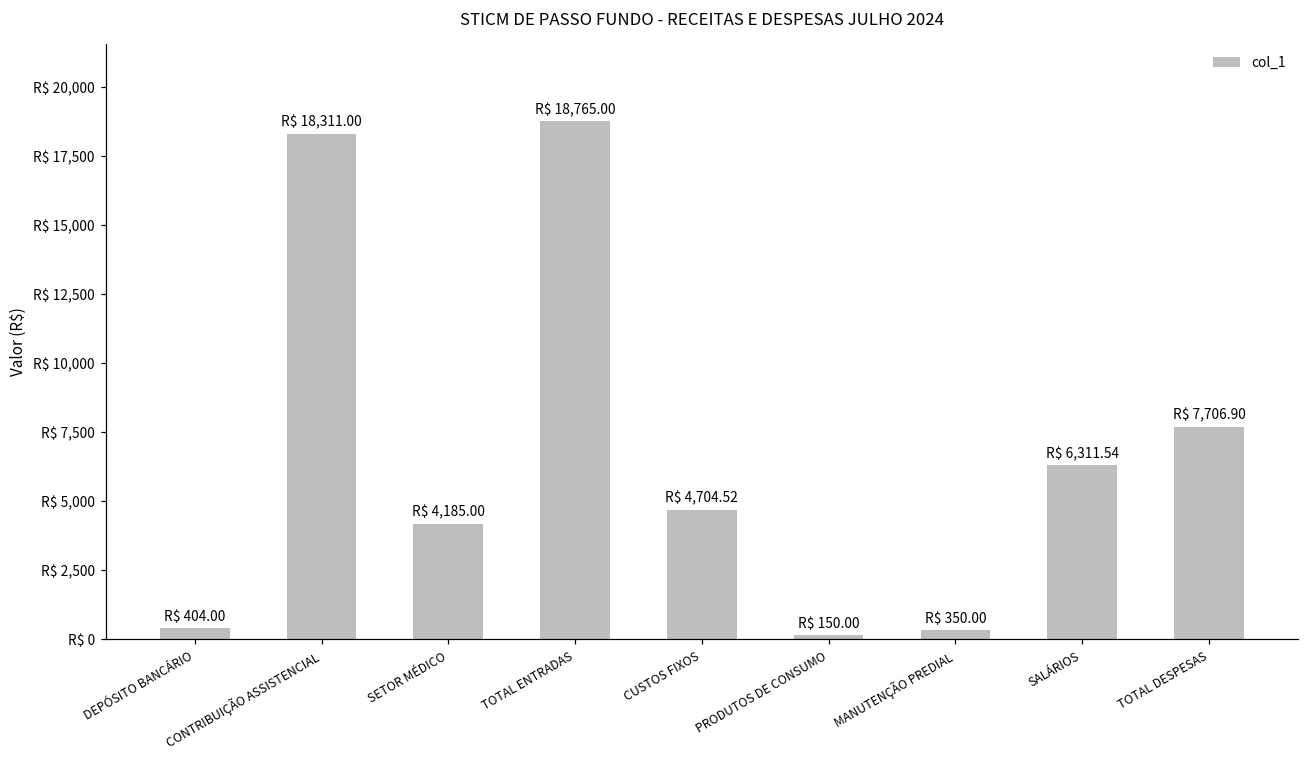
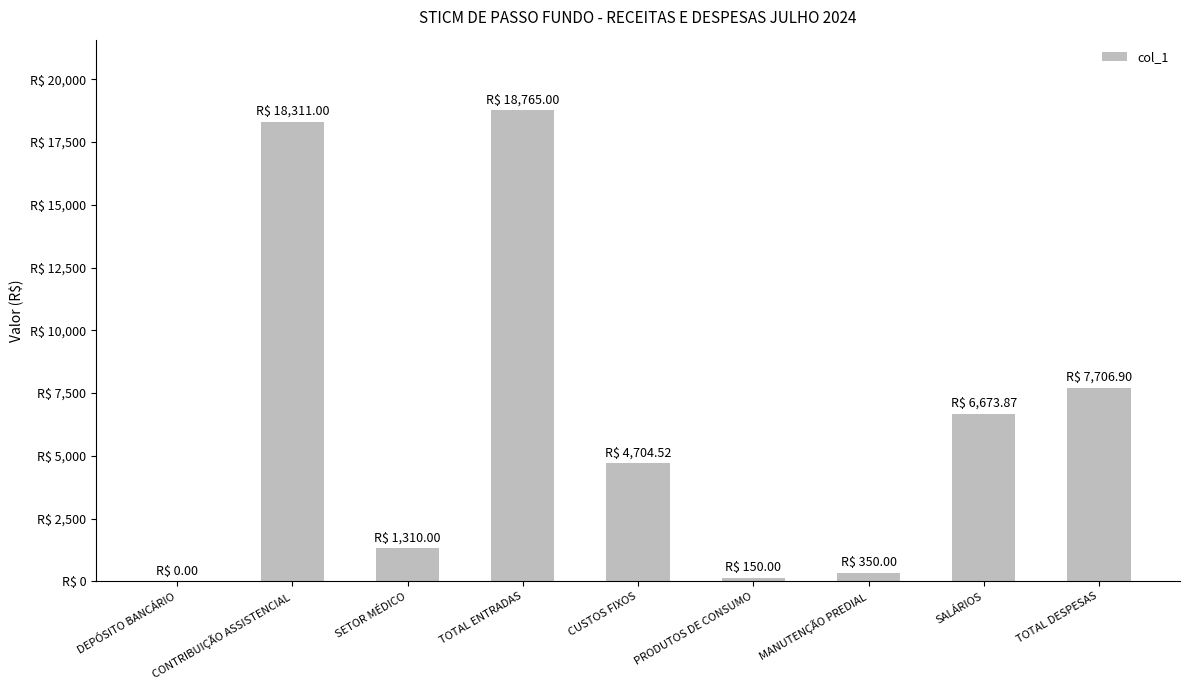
  {
-   "DEPÓSITO BANCÁRIO": "404.00",
+   "DEPÓSITO BANCÁRIO": "0.00",
    "CONTRIBUIÇÃO ASSISTENCIAL": "18,311.00",
-   "SETOR MÉDICO": "4,185.00",
+   "SETOR MÉDICO": "1,310.00",
    "TOTAL ENTRADAS": "18,765.00",
    "CUSTOS FIXOS": "4,704.52",
    "PRODUTOS DE CONSUMO": "150.00",
    "MANUTENÇÃO PREDIAL": "350.00",
-   "SALÁRIOS": "6,311.54",
+   "SALÁRIOS": "6,673.87",
    "TOTAL DESPESAS": "7,706.90"
  }
